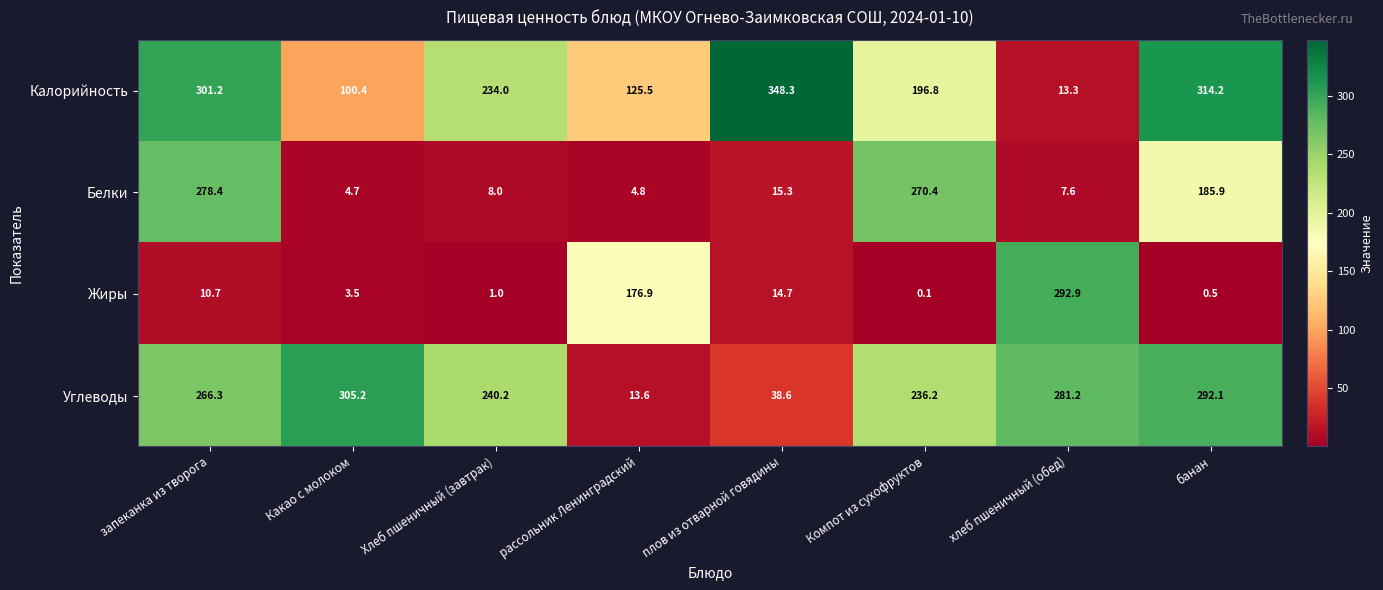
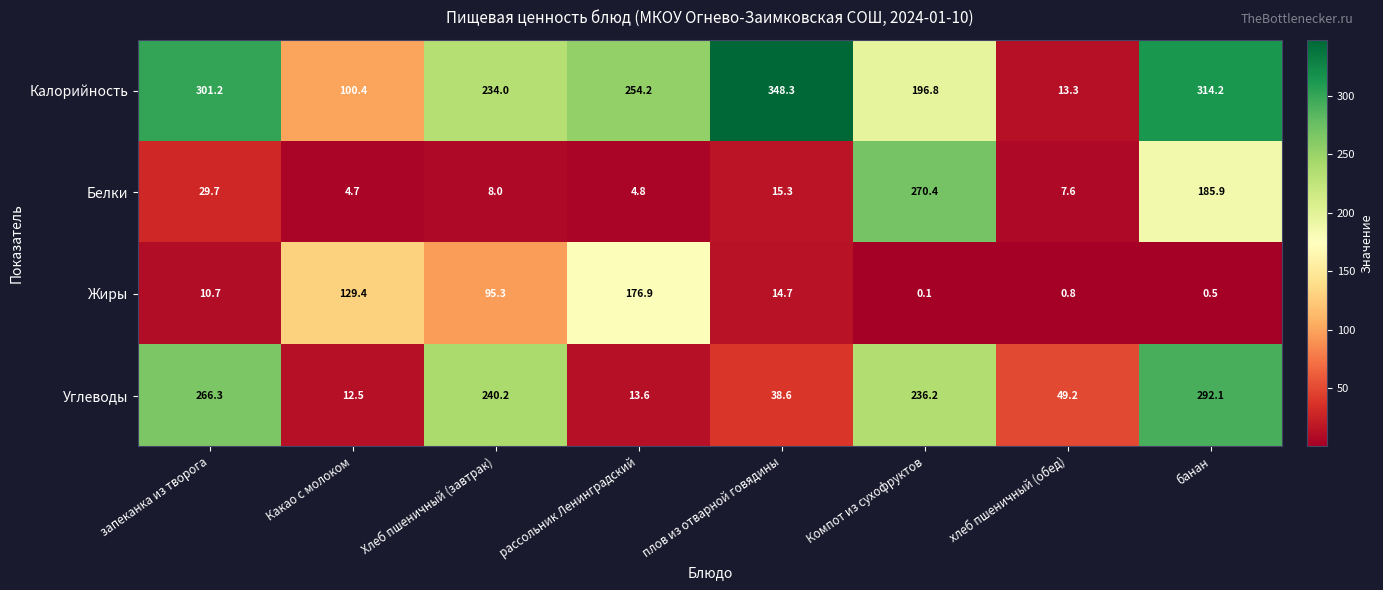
  {
    "Калорийность": {
      "запеканка из творога": 301.2,
      "Какао с молоком": 100.4,
      "Хлеб пшеничный (завтрак)": 234.0,
-     "рассольник Ленинградский": 125.5,
+     "рассольник Ленинградский": 254.2,
      "плов из отварной говядины": 348.3,
      "Компот из сухофруктов": 196.8,
      "хлеб пшеничный (обед)": 13.3,
      "банан": 314.2
    },
    "Белки": {
-     "запеканка из творога": 278.4,
+     "запеканка из творога": 29.7,
      "Какао с молоком": 4.7,
      "Хлеб пшеничный (завтрак)": 8.0,
      "рассольник Ленинградский": 4.8,
      "плов из отварной говядины": 15.3,
      "Компот из сухофруктов": 270.4,
      "хлеб пшеничный (обед)": 7.6,
      "банан": 185.9
    },
    "Жиры": {
      "запеканка из творога": 10.7,
-     "Какао с молоком": 3.5,
-     "Хлеб пшеничный (завтрак)": 1.0,
+     "Какао с молоком": 129.4,
+     "Хлеб пшеничный (завтрак)": 95.3,
      "рассольник Ленинградский": 176.9,
      "плов из отварной говядины": 14.7,
      "Компот из сухофруктов": 0.1,
-     "хлеб пшеничный (обед)": 292.9,
+     "хлеб пшеничный (обед)": 0.8,
      "банан": 0.5
    },
    "Углеводы": {
      "запеканка из творога": 266.3,
-     "Какао с молоком": 305.2,
+     "Какао с молоком": 12.5,
      "Хлеб пшеничный (завтрак)": 240.2,
      "рассольник Ленинградский": 13.6,
      "плов из отварной говядины": 38.6,
      "Компот из сухофруктов": 236.2,
-     "хлеб пшеничный (обед)": 281.2,
+     "хлеб пшеничный (обед)": 49.2,
      "банан": 292.1
    }
  }
